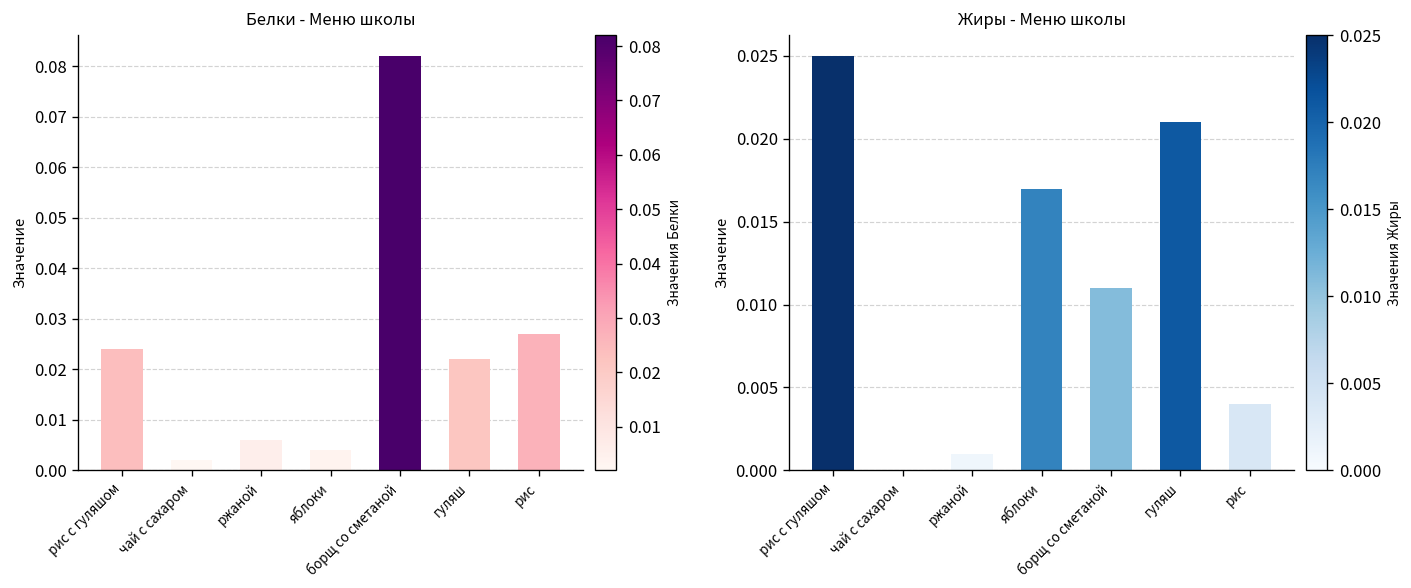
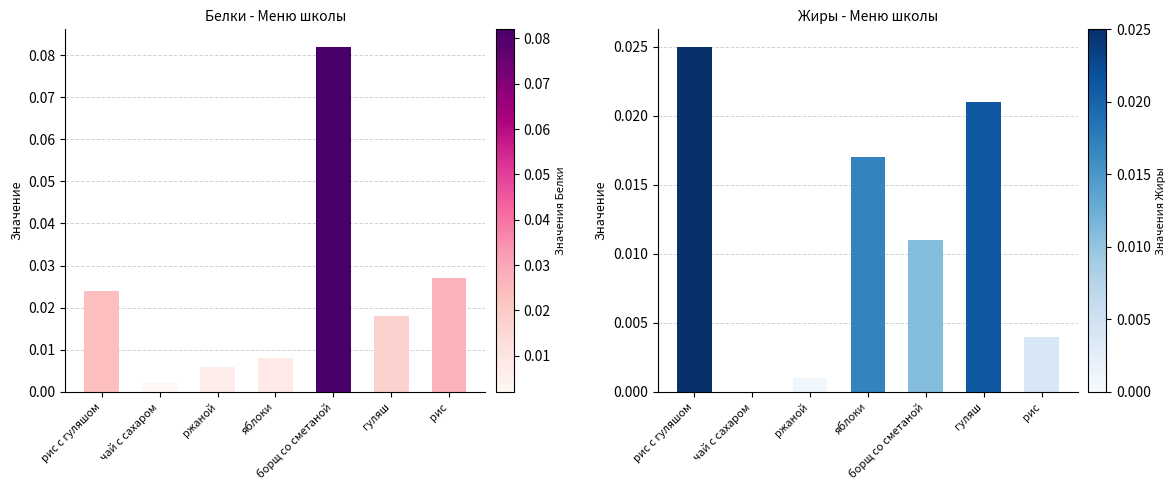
  {
    "Белки - Меню школы": {
      "рис с гуляшом": 0.024,
      "чай с сахаром": 0.002,
      "ржаной": 0.006,
-     "яблоки": 0.004,
+     "яблоки": 0.008,
      "борщ со сметаной": 0.082,
-     "гуляш": 0.022,
+     "гуляш": 0.018,
      "рис": 0.027
    },
    "Жиры - Меню школы": {
      "рис с гуляшом": 0.0250,
      "чай с сахаром": 0.0000,
      "ржаной": 0.0010,
      "яблоки": 0.0170,
      "борщ со сметаной": 0.0110,
      "гуляш": 0.0210,
      "рис": 0.0040
    }
  }
